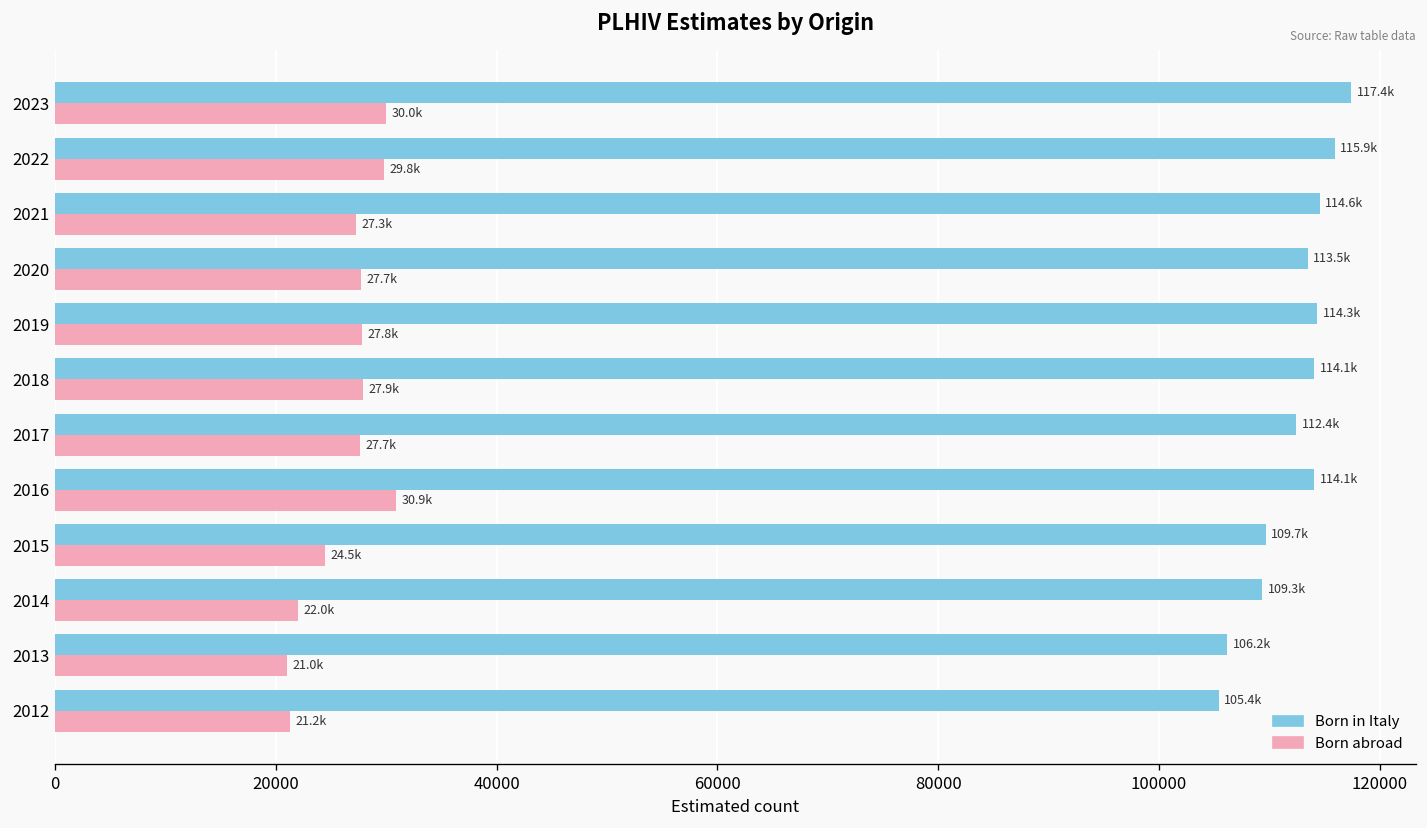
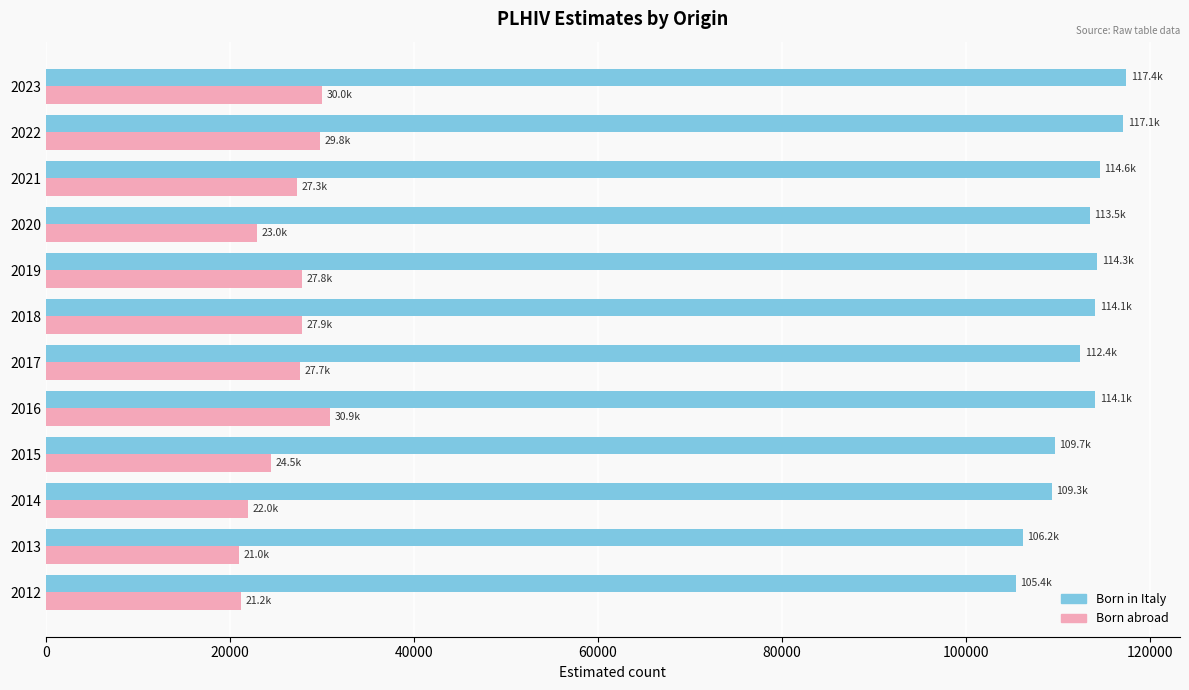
  {
    "Born in Italy": {
      "2023": "117.4k",
-     "2022": "115.9k",
+     "2022": "117.1k",
      "2021": "114.6k",
      "2020": "113.5k",
      "2019": "114.3k",
      "2018": "114.1k",
      "2017": "112.4k",
      "2016": "114.1k",
      "2015": "109.7k",
      "2014": "109.3k",
      "2013": "106.2k",
      "2012": "105.4k"
    },
    "Born abroad": {
      "2023": "30.0k",
      "2022": "29.8k",
      "2021": "27.3k",
-     "2020": "27.7k",
+     "2020": "23.0k",
      "2019": "27.8k",
      "2018": "27.9k",
      "2017": "27.7k",
      "2016": "30.9k",
      "2015": "24.5k",
      "2014": "22.0k",
      "2013": "21.0k",
      "2012": "21.2k"
    }
  }
